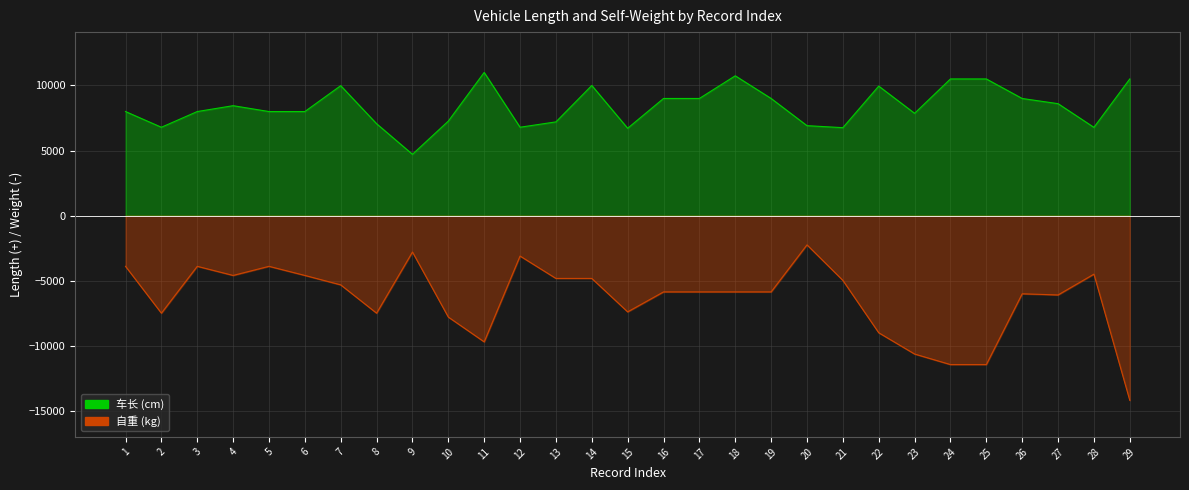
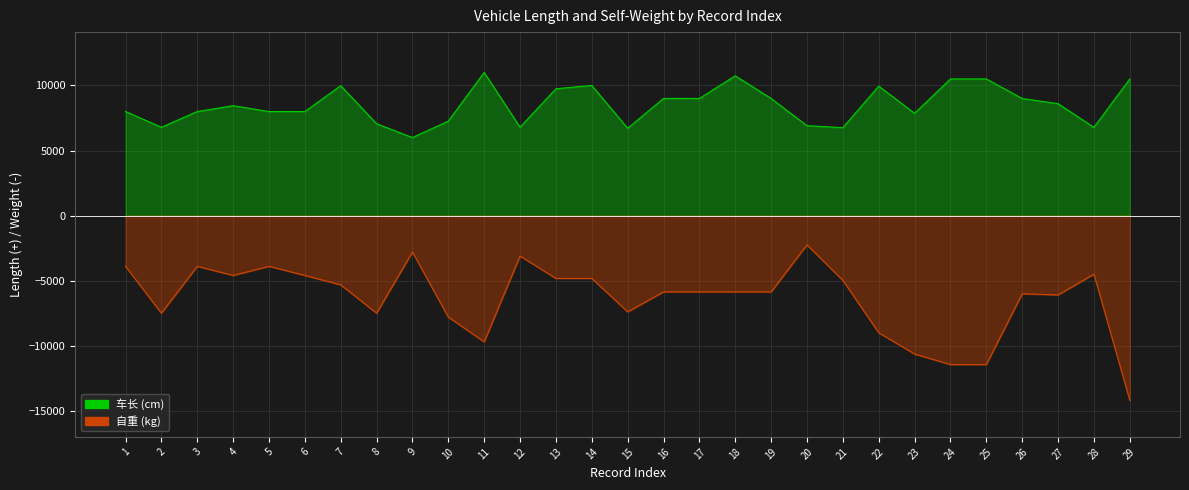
  {
    "车长 (cm)": {
      "1": 8000,
      "2": 6800,
      "3": 8000,
      "4": 8400,
      "5": 8000,
      "6": 8000,
      "7": 10000,
      "8": 7100,
-     "9": 4700,
+     "9": 6000,
      "10": 7300,
      "11": 11000,
      "12": 6800,
-     "13": 7200,
+     "13": 9700,
      "14": 10000,
      "15": 6700,
      "16": 9000,
      "17": 9000,
      "18": 10700,
      "19": 9000,
      "20": 6900,
      "21": 6800,
      "22": 10000,
      "23": 7900,
      "24": 10500,
      "25": 10500,
      "26": 9000,
      "27": 8600,
      "28": 6800,
      "29": 10500
    }
  }
